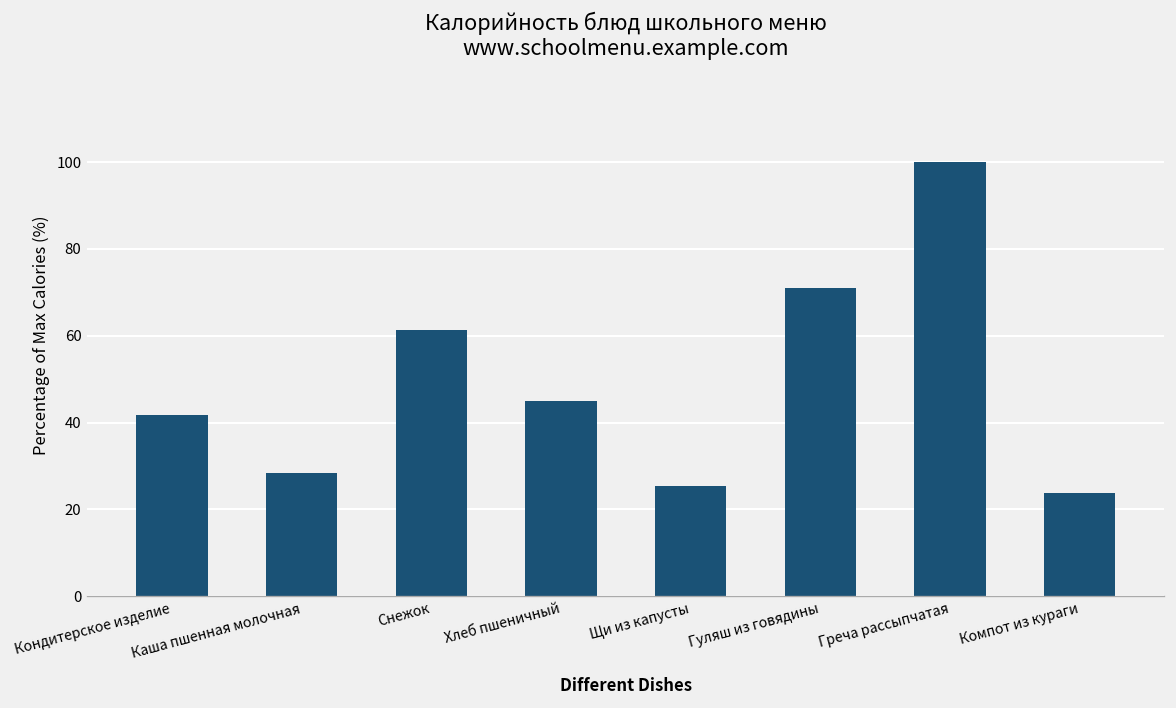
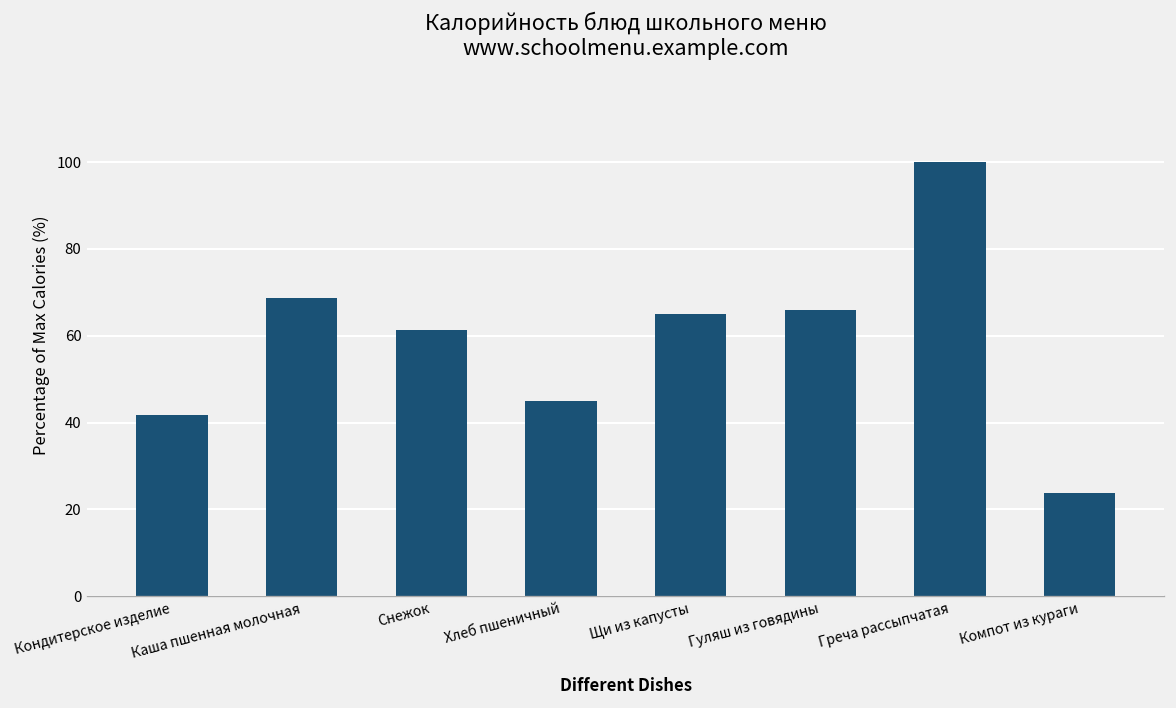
  {
    "Кондитерское изделие": 42,
-   "Каша пшенная молочная": 28,
+   "Каша пшенная молочная": 69,
    "Снежок": 61,
    "Хлеб пшеничный": 45,
-   "Щи из капусты": 25,
-   "Гуляш из говядины": 71,
+   "Щи из капусты": 65,
+   "Гуляш из говядины": 66,
    "Греча рассыпчатая": 100,
    "Компот из кураги": 24
  }
